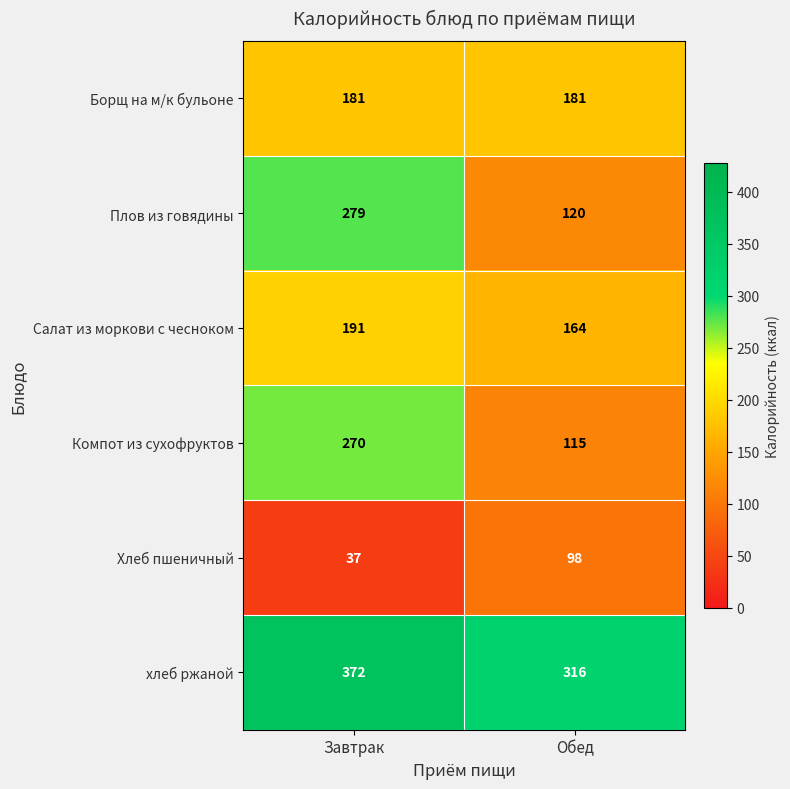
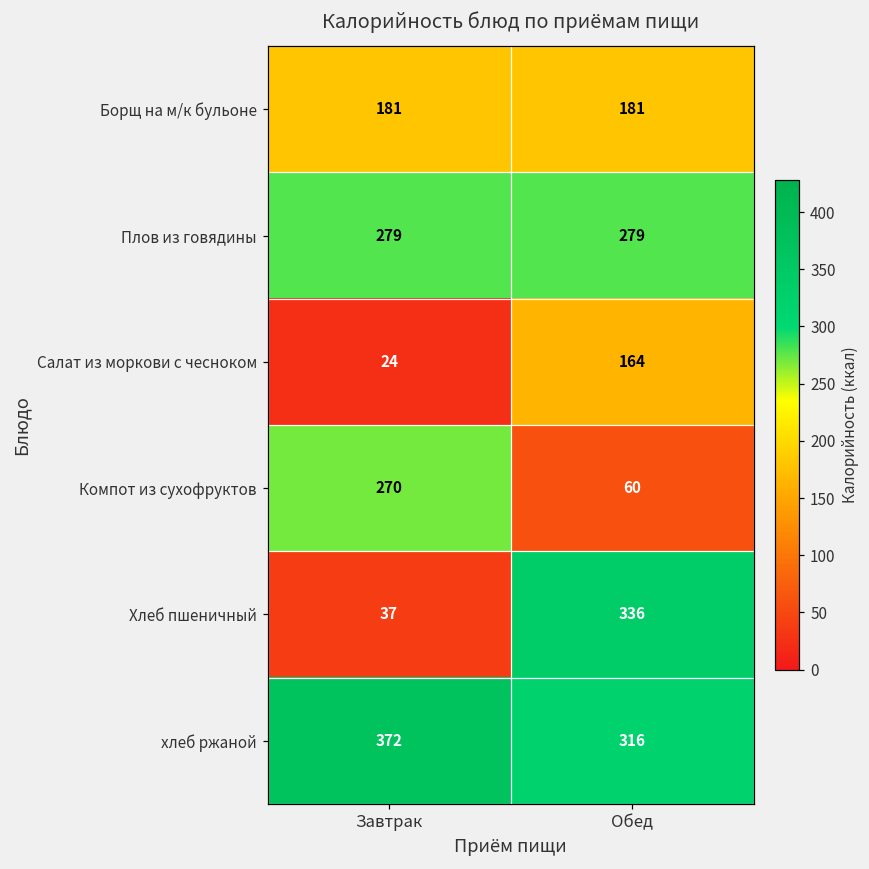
  {
    "Борщ на м/к бульоне": {
      "Завтрак": 181,
      "Обед": 181
    },
    "Плов из говядины": {
      "Завтрак": 279,
-     "Обед": 120
+     "Обед": 279
    },
    "Салат из моркови с чесноком": {
-     "Завтрак": 191,
+     "Завтрак": 24,
      "Обед": 164
    },
    "Компот из сухофруктов": {
      "Завтрак": 270,
-     "Обед": 115
+     "Обед": 60
    },
    "Хлеб пшеничный": {
      "Завтрак": 37,
-     "Обед": 98
+     "Обед": 336
    },
    "хлеб ржаной": {
      "Завтрак": 372,
      "Обед": 316
    }
  }
